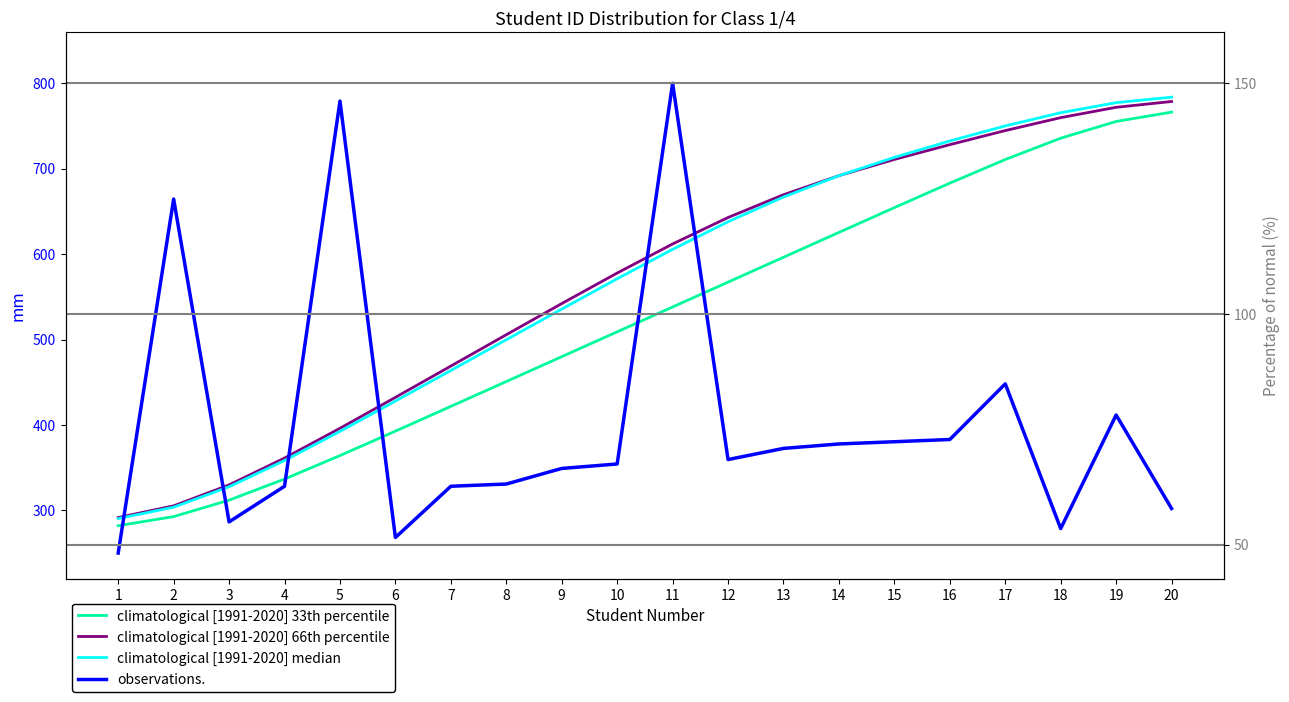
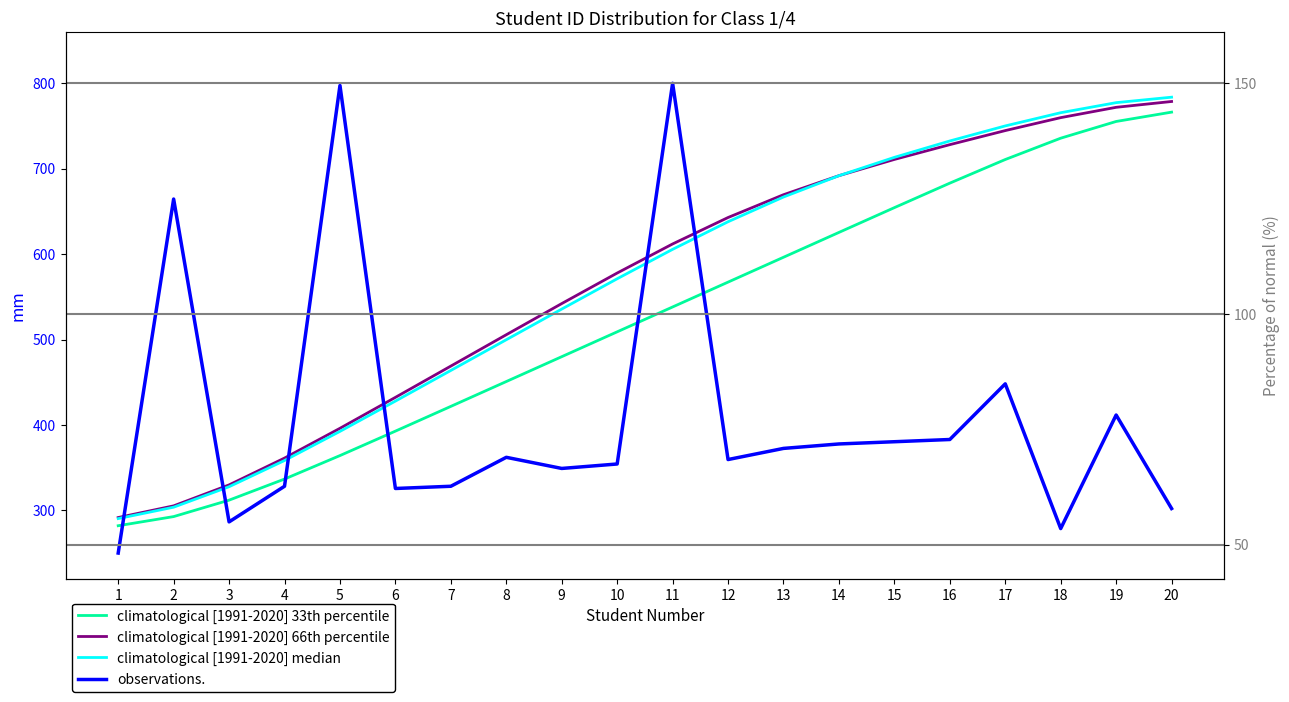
  {
    "climatological [1991-2020] 33th percentile": {
      "1": 280,
      "2": 290,
      "3": 310,
      "4": 340,
      "5": 360,
      "6": 390,
      "7": 420,
      "8": 450,
      "9": 480,
      "10": 510,
      "11": 540,
      "12": 570,
      "13": 600,
      "14": 630,
      "15": 650,
      "16": 680,
      "17": 710,
      "18": 740,
      "19": 760,
      "20": 770
    },
    "climatological [1991-2020] 66th percentile": {
      "5": 400,
      "6": 430,
      "7": 470,
      "8": 510,
      "9": 540,
      "10": 580,
      "11": 610,
      "12": 640,
      "16": 730,
      "17": 740,
      "18": 760,
      "19": 770,
      "20": 780
    },
    "climatological [1991-2020] median": {
      "5": 390,
      "6": 430,
      "7": 460,
      "8": 500,
      "9": 540,
      "10": 570,
      "11": 610,
      "12": 640,
      "16": 730,
      "17": 750,
      "18": 770,
      "19": 780,
      "20": 780
    },
    "observations.": {
      "1": 250,
      "2": 660,
      "3": 290,
      "4": 330,
-     "5": 780,
-     "6": 270,
+     "5": 800,
+     "6": 330,
      "7": 330,
-     "8": 330,
+     "8": 360,
      "9": 350,
      "10": 350,
      "11": 800,
      "12": 360,
      "13": 370,
      "14": 380,
      "15": 380,
      "16": 380,
      "17": 450,
      "18": 280,
      "19": 410,
      "20": 300
    }
  }
